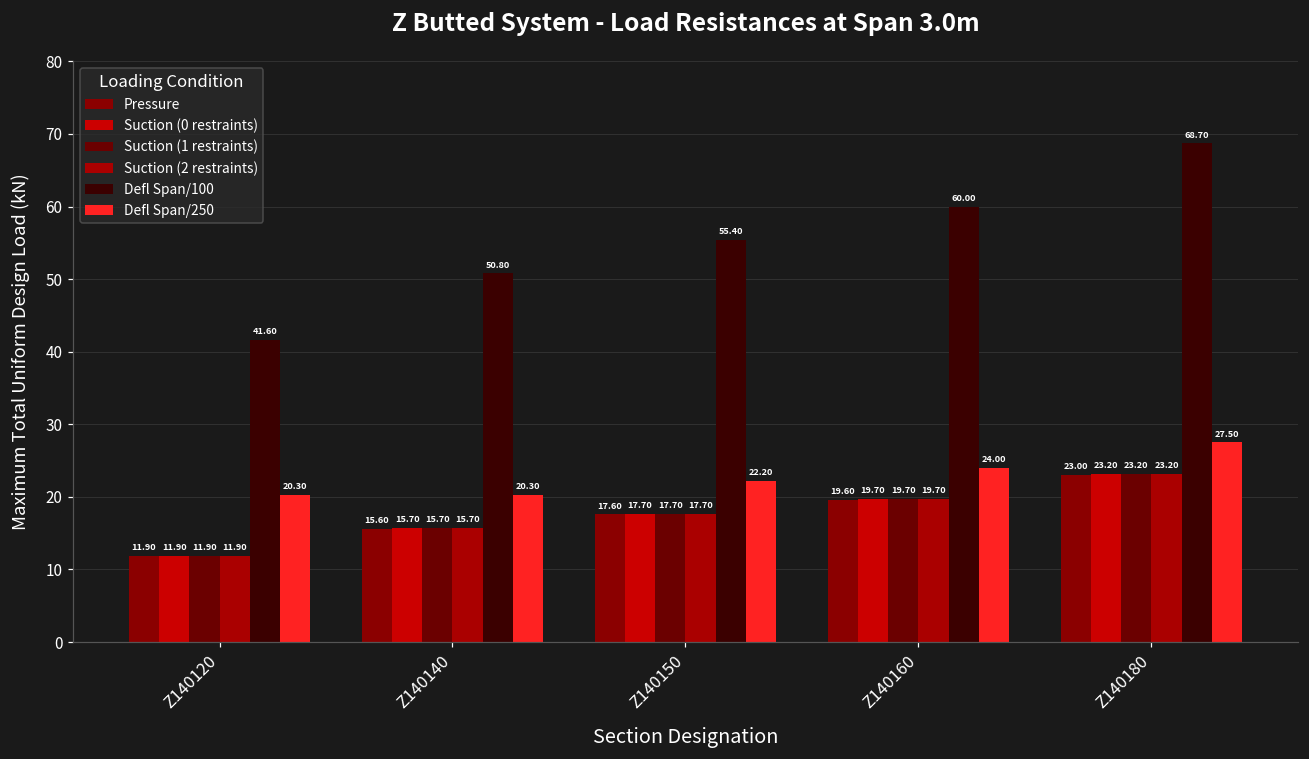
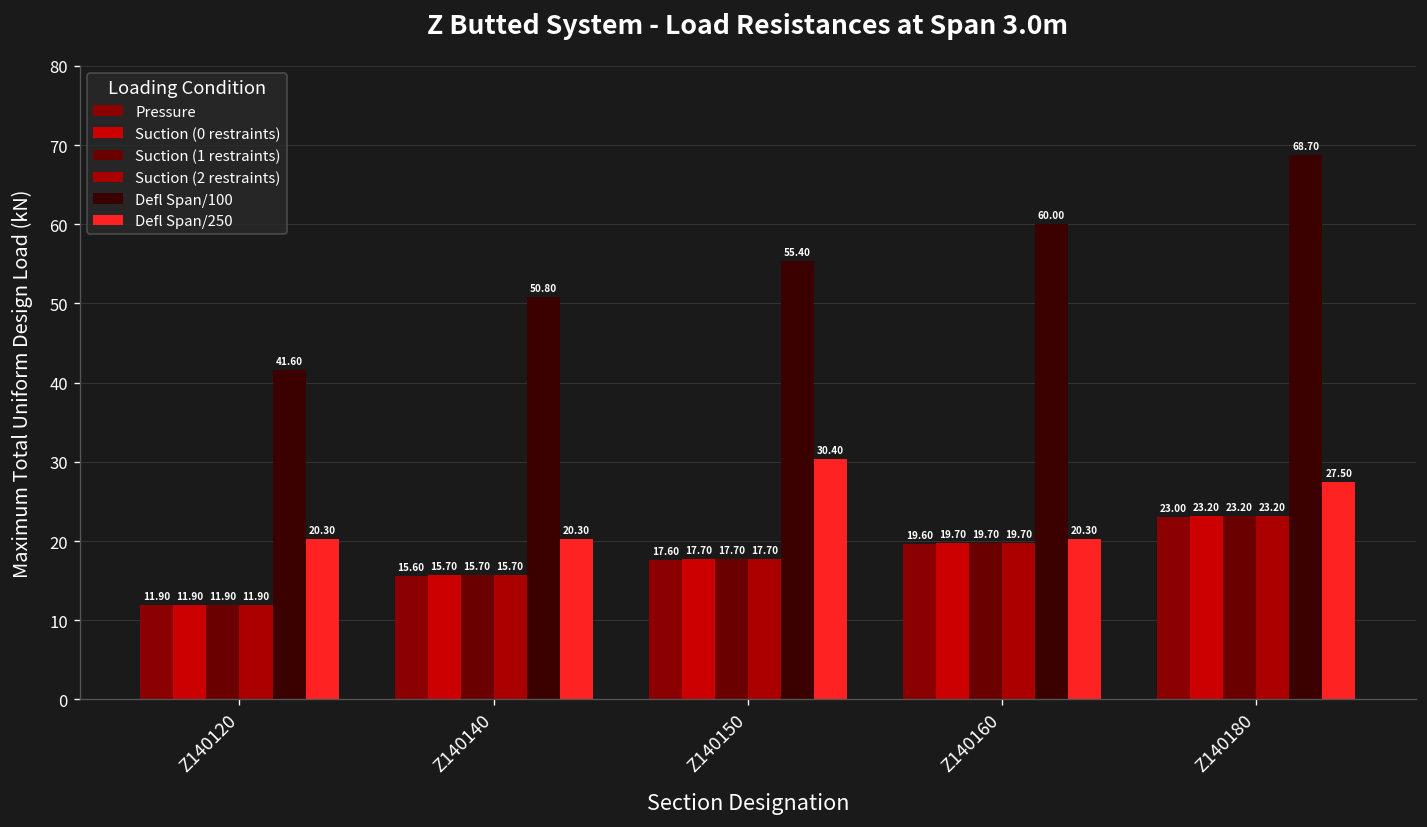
  {
    "Defl Span/250": {
      "Z140120": 20.30,
      "Z140140": 20.30,
-     "Z140150": 22.20,
-     "Z140160": 24.00,
+     "Z140150": 30.40,
+     "Z140160": 20.30,
      "Z140180": 27.50
    }
  }
